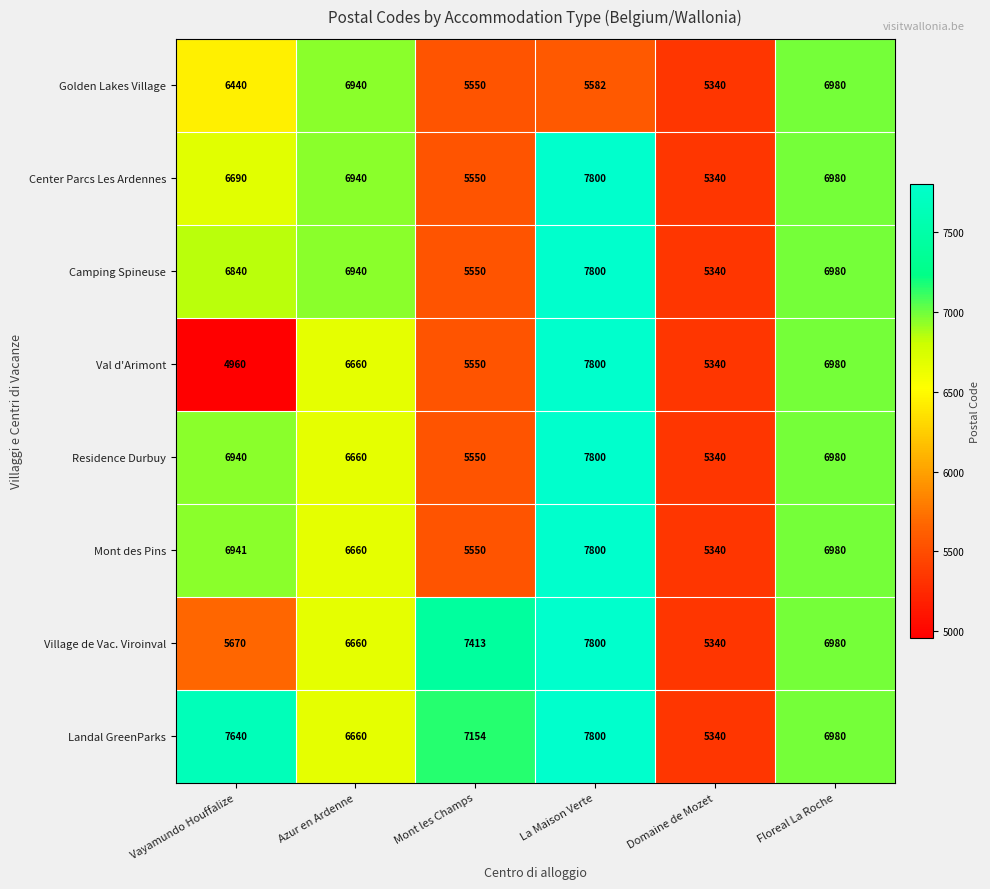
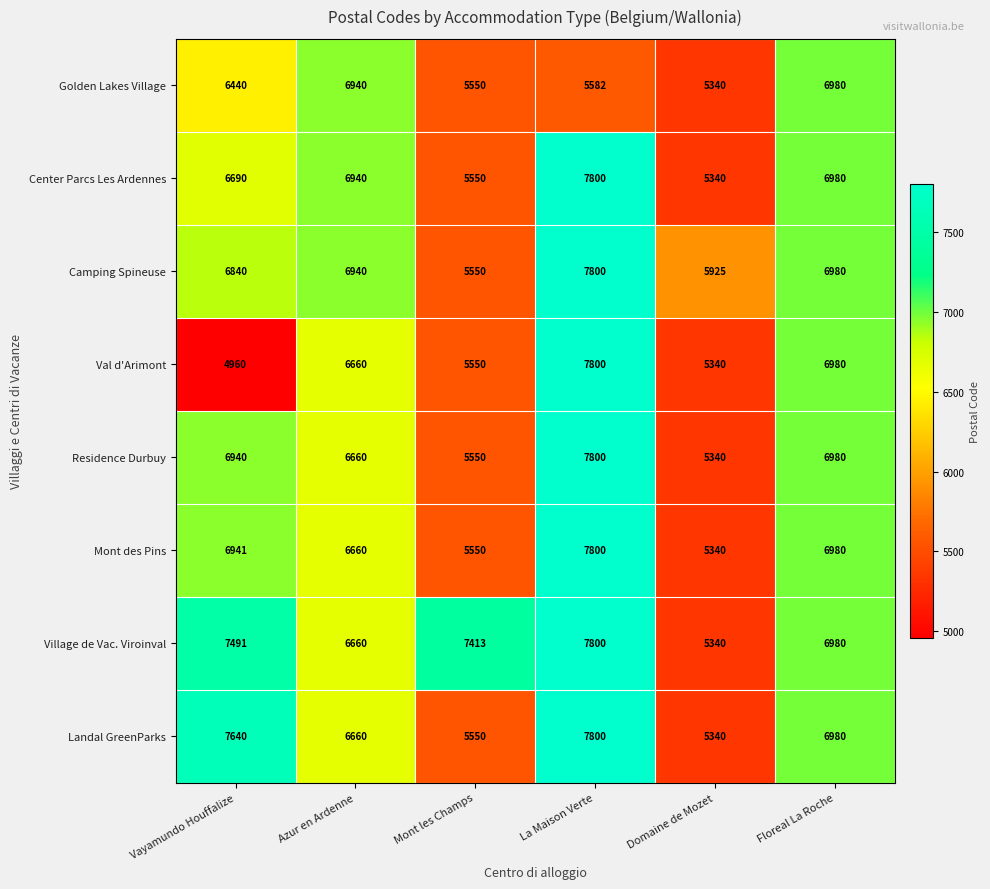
  {
    "Golden Lakes Village": {
      "Vayamundo Houffalize": 6440,
      "Azur en Ardenne": 6940,
      "Mont les Champs": 5550,
      "La Maison Verte": 5582,
      "Domaine de Mozet": 5340,
      "Floreal La Roche": 6980
    },
    "Center Parcs Les Ardennes": {
      "Vayamundo Houffalize": 6690,
      "Azur en Ardenne": 6940,
      "Mont les Champs": 5550,
      "La Maison Verte": 7800,
      "Domaine de Mozet": 5340,
      "Floreal La Roche": 6980
    },
    "Camping Spineuse": {
      "Vayamundo Houffalize": 6840,
      "Azur en Ardenne": 6940,
      "Mont les Champs": 5550,
      "La Maison Verte": 7800,
-     "Domaine de Mozet": 5340,
+     "Domaine de Mozet": 5925,
      "Floreal La Roche": 6980
    },
    "Val d'Arimont": {
      "Vayamundo Houffalize": 4960,
      "Azur en Ardenne": 6660,
      "Mont les Champs": 5550,
      "La Maison Verte": 7800,
      "Domaine de Mozet": 5340,
      "Floreal La Roche": 6980
    },
    "Residence Durbuy": {
      "Vayamundo Houffalize": 6940,
      "Azur en Ardenne": 6660,
      "Mont les Champs": 5550,
      "La Maison Verte": 7800,
      "Domaine de Mozet": 5340,
      "Floreal La Roche": 6980
    },
    "Mont des Pins": {
      "Vayamundo Houffalize": 6941,
      "Azur en Ardenne": 6660,
      "Mont les Champs": 5550,
      "La Maison Verte": 7800,
      "Domaine de Mozet": 5340,
      "Floreal La Roche": 6980
    },
    "Village de Vac. Viroinval": {
-     "Vayamundo Houffalize": 5670,
+     "Vayamundo Houffalize": 7491,
      "Azur en Ardenne": 6660,
      "Mont les Champs": 7413,
      "La Maison Verte": 7800,
      "Domaine de Mozet": 5340,
      "Floreal La Roche": 6980
    },
    "Landal GreenParks": {
      "Vayamundo Houffalize": 7640,
      "Azur en Ardenne": 6660,
-     "Mont les Champs": 7154,
+     "Mont les Champs": 5550,
      "La Maison Verte": 7800,
      "Domaine de Mozet": 5340,
      "Floreal La Roche": 6980
    }
  }
